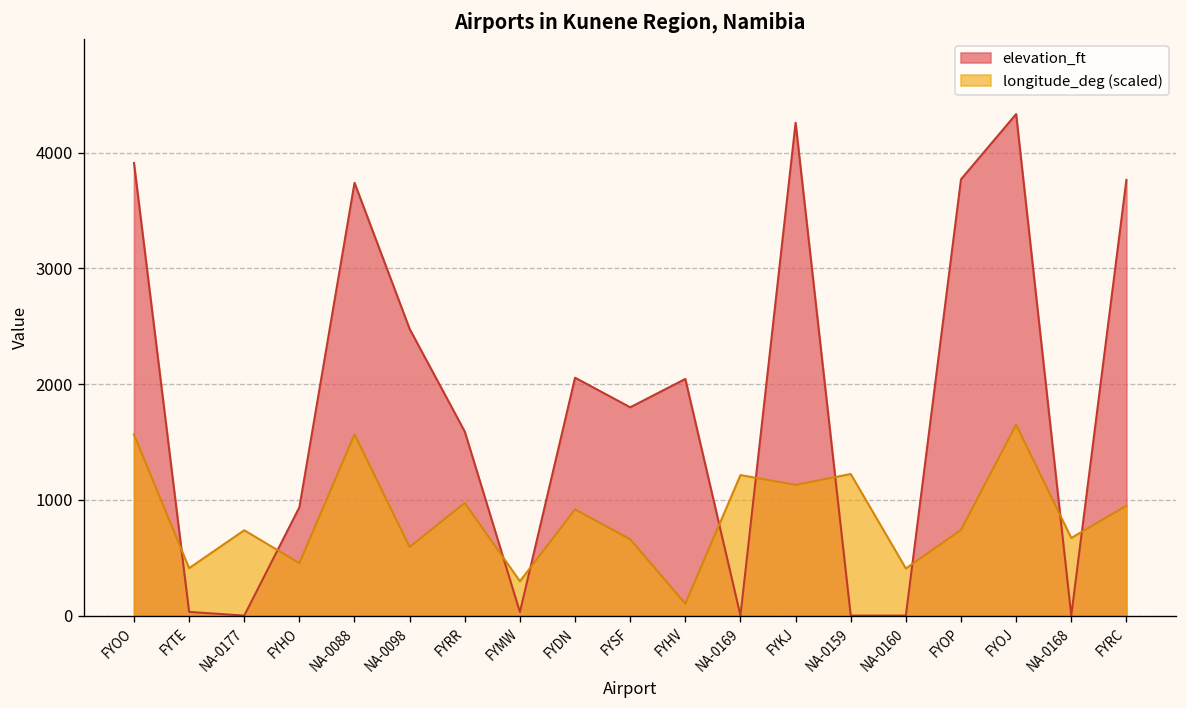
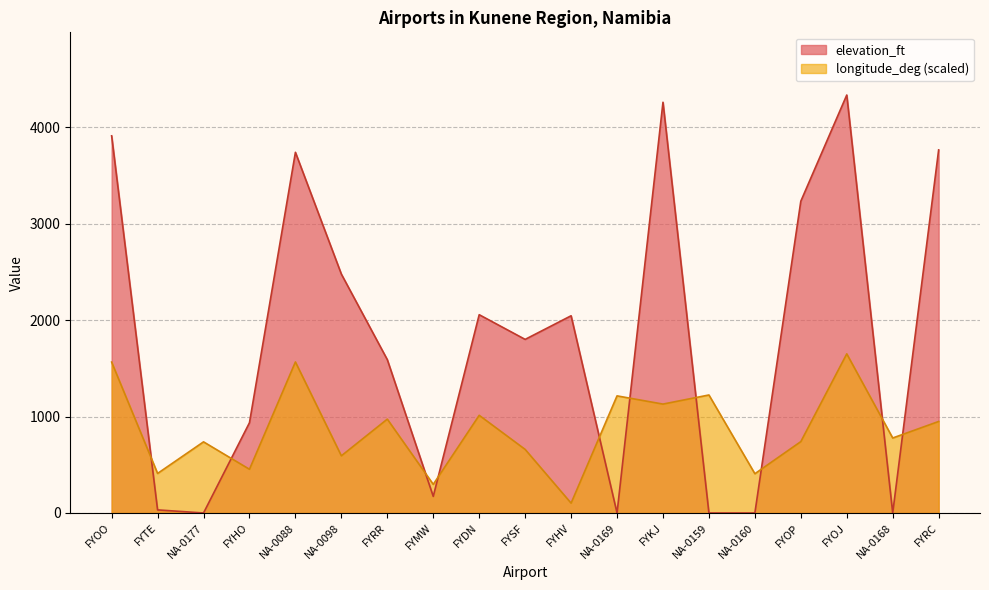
  {
    "elevation_ft": {
      "FYOO": 3900,
      "FYTE": 0,
      "NA-0177": 0,
      "FYHO": 900,
      "NA-0088": 3700,
      "NA-0098": 2500,
      "FYRR": 1600,
-     "FYMW": 0,
+     "FYMW": 200,
      "FYDN": 2100,
      "FYSF": 1800,
      "FYHV": 2000,
      "NA-0169": 0,
      "FYKJ": 4300,
      "NA-0159": 0,
      "NA-0160": 0,
-     "FYOP": 3800,
+     "FYOP": 3200,
      "FYOJ": 4300,
      "NA-0168": 0,
      "FYRC": 3800
    },
    "longitude_deg (scaled)": {
      "FYOO": 1600,
      "FYTE": 400,
      "NA-0177": 700,
      "FYHO": 500,
      "NA-0088": 1600,
      "NA-0098": 600,
      "FYRR": 1000,
      "FYMW": 300,
-     "FYDN": 900,
+     "FYDN": 1000,
      "FYSF": 700,
      "FYHV": 100,
      "NA-0169": 1200,
      "FYKJ": 1100,
      "NA-0159": 1200,
      "NA-0160": 400,
      "FYOP": 700,
      "FYOJ": 1700,
-     "NA-0168": 700,
+     "NA-0168": 800,
      "FYRC": 900
    }
  }
